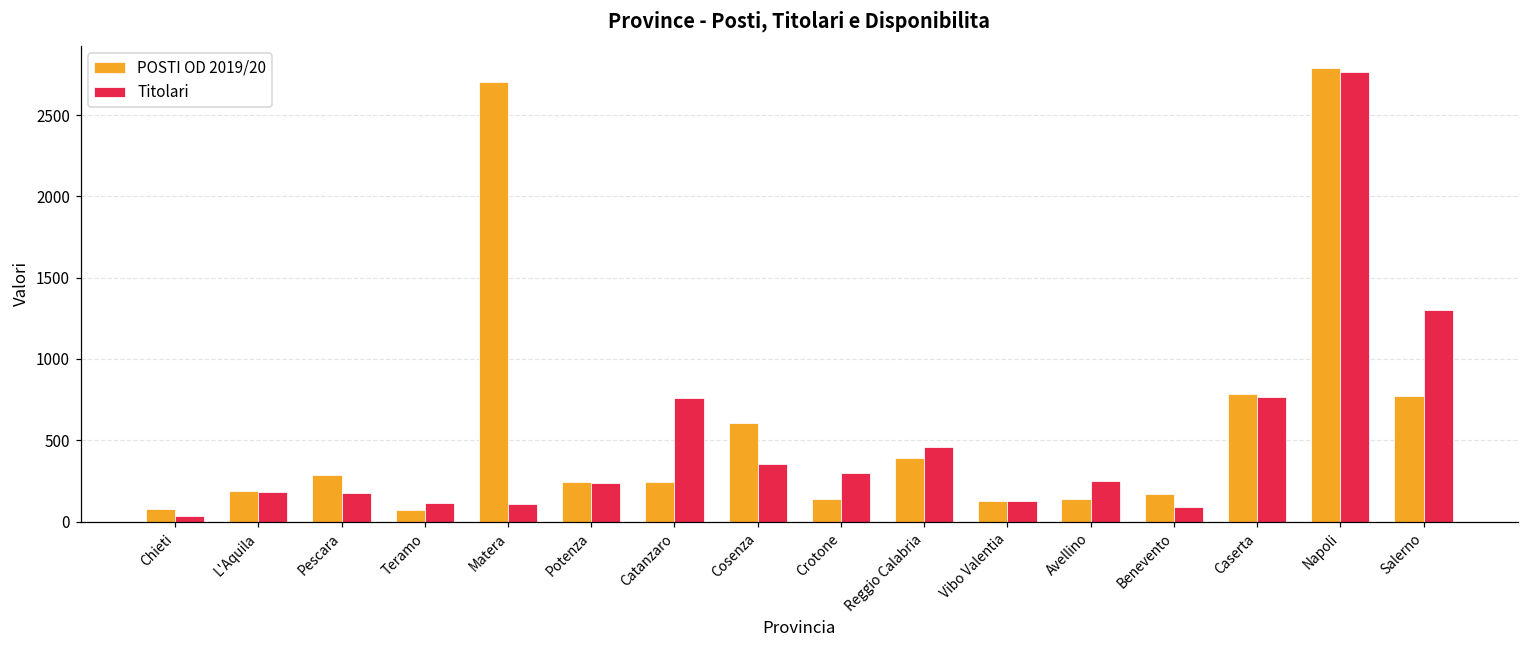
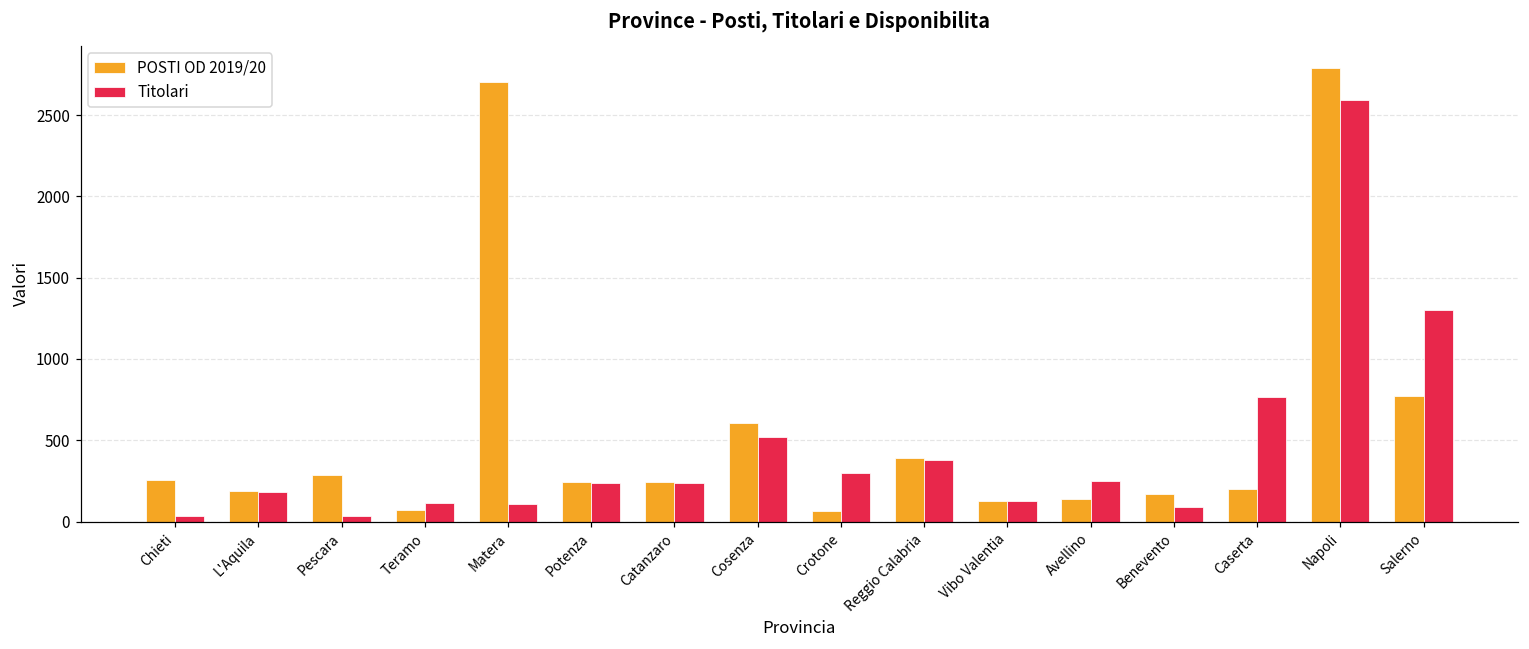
  {
    "POSTI OD 2019/20": {
-     "Chieti": 80,
+     "Chieti": 250,
      "L'Aquila": 190,
      "Pescara": 290,
      "Teramo": 70,
      "Matera": 2700,
      "Potenza": 240,
      "Catanzaro": 250,
      "Cosenza": 610,
-     "Crotone": 140,
+     "Crotone": 70,
      "Reggio Calabria": 390,
      "Vibo Valentia": 130,
      "Avellino": 140,
      "Benevento": 170,
-     "Caserta": 790,
+     "Caserta": 200,
      "Napoli": 2790,
      "Salerno": 770
    },
    "Titolari": {
      "Chieti": 30,
      "L'Aquila": 180,
-     "Pescara": 170,
+     "Pescara": 40,
      "Teramo": 110,
      "Matera": 110,
      "Potenza": 240,
-     "Catanzaro": 760,
-     "Cosenza": 360,
+     "Catanzaro": 240,
+     "Cosenza": 520,
      "Crotone": 300,
-     "Reggio Calabria": 460,
+     "Reggio Calabria": 380,
      "Vibo Valentia": 130,
      "Avellino": 250,
      "Benevento": 90,
      "Caserta": 770,
-     "Napoli": 2760,
+     "Napoli": 2590,
      "Salerno": 1300
    }
  }
